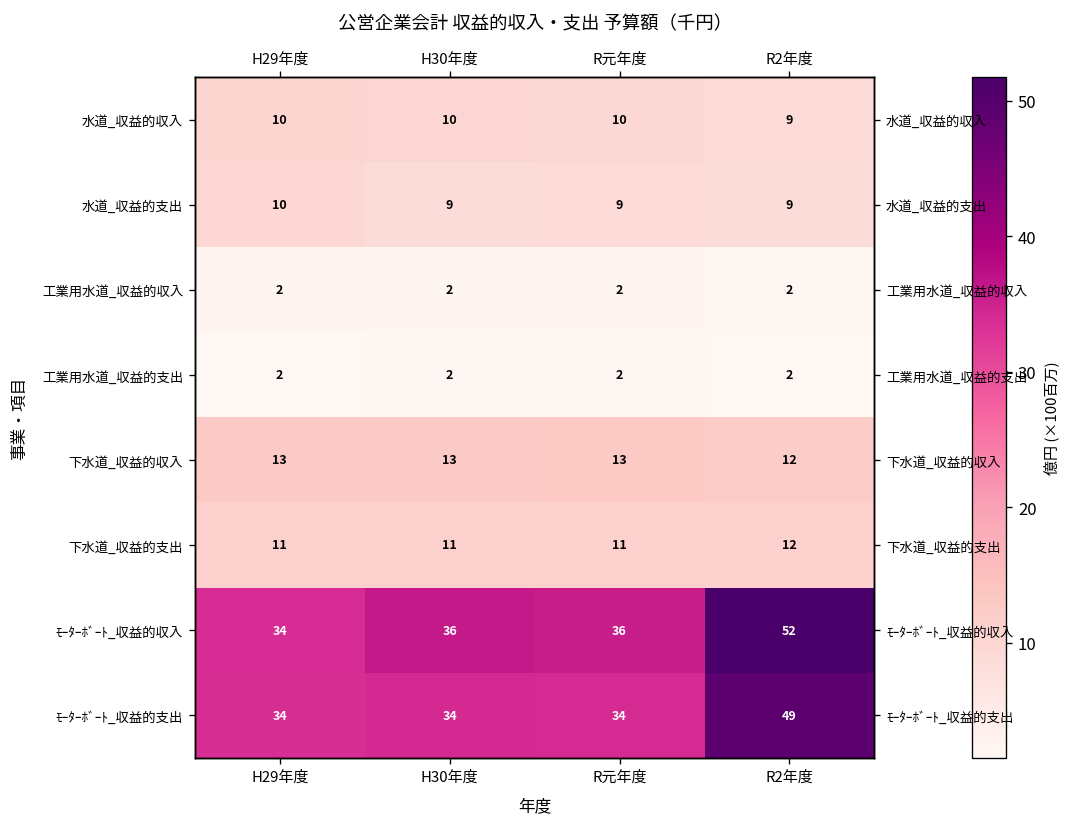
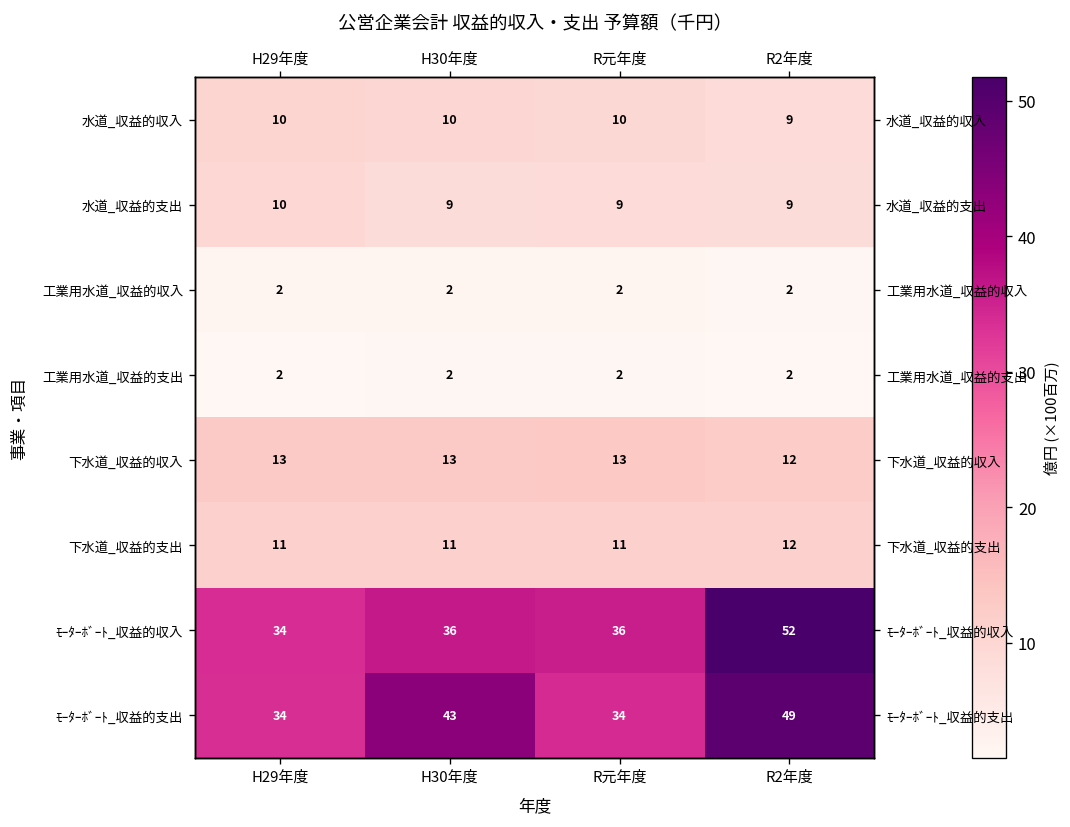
  {
    "水道_収益的収入": {
      "H29年度": 10,
      "H30年度": 10,
      "R元年度": 10,
      "R2年度": 9
    },
    "水道_収益的支出": {
      "H29年度": 10,
      "H30年度": 9,
      "R元年度": 9,
      "R2年度": 9
    },
    "工業用水道_収益的収入": {
      "H29年度": 2,
      "H30年度": 2,
      "R元年度": 2,
      "R2年度": 2
    },
    "工業用水道_収益的支出": {
      "H29年度": 2,
      "H30年度": 2,
      "R元年度": 2,
      "R2年度": 2
    },
    "下水道_収益的収入": {
      "H29年度": 13,
      "H30年度": 13,
      "R元年度": 13,
      "R2年度": 12
    },
    "下水道_収益的支出": {
      "H29年度": 11,
      "H30年度": 11,
      "R元年度": 11,
      "R2年度": 12
    },
    "ﾓｰﾀｰﾎﾞｰﾄ_収益的収入": {
      "H29年度": 34,
      "H30年度": 36,
      "R元年度": 36,
      "R2年度": 52
    },
    "ﾓｰﾀｰﾎﾞｰﾄ_収益的支出": {
      "H29年度": 34,
-     "H30年度": 34,
+     "H30年度": 43,
      "R元年度": 34,
      "R2年度": 49
    }
  }
